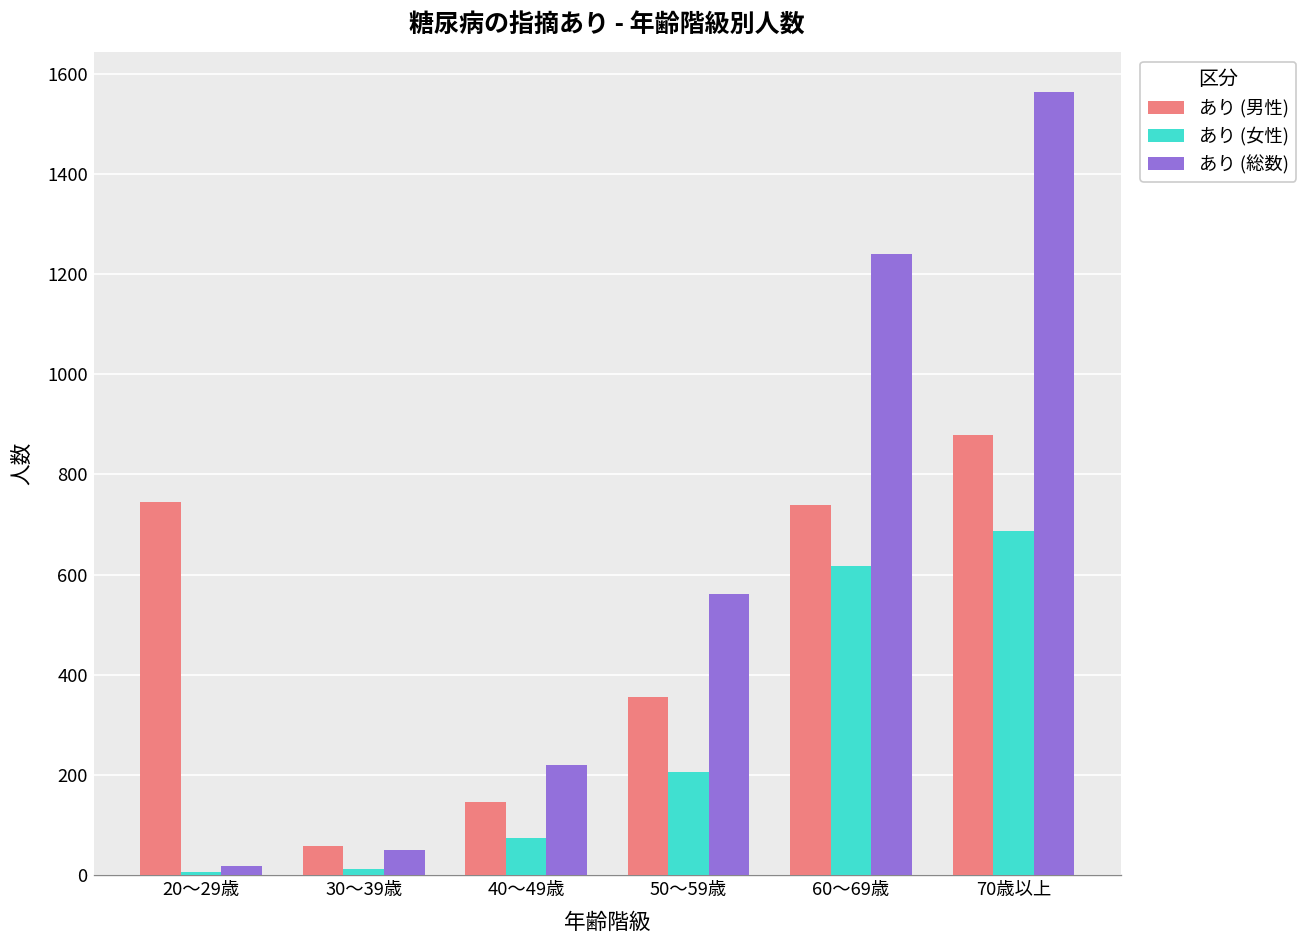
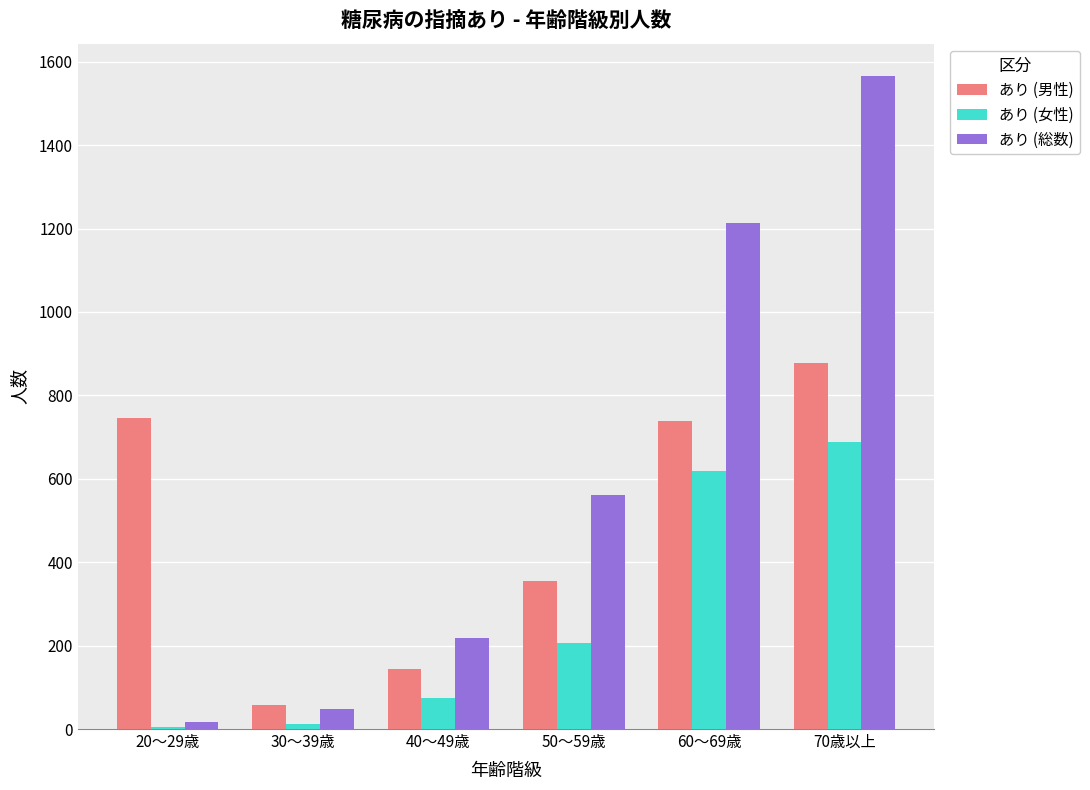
  {
    "あり (男性)": {
      "20～29歳": 750,
      "30～39歳": 60,
      "40～49歳": 150,
      "50～59歳": 360,
      "60～69歳": 740,
      "70歳以上": 880
    },
    "あり (女性)": {
      "20～29歳": 10,
      "30～39歳": 10,
      "40～49歳": 70,
      "50～59歳": 210,
      "60～69歳": 620,
      "70歳以上": 690
    },
    "あり (総数)": {
      "20～29歳": 20,
      "30～39歳": 50,
      "40～49歳": 220,
      "50～59歳": 560,
-     "60～69歳": 1240,
+     "60～69歳": 1210,
      "70歳以上": 1570
    }
  }
